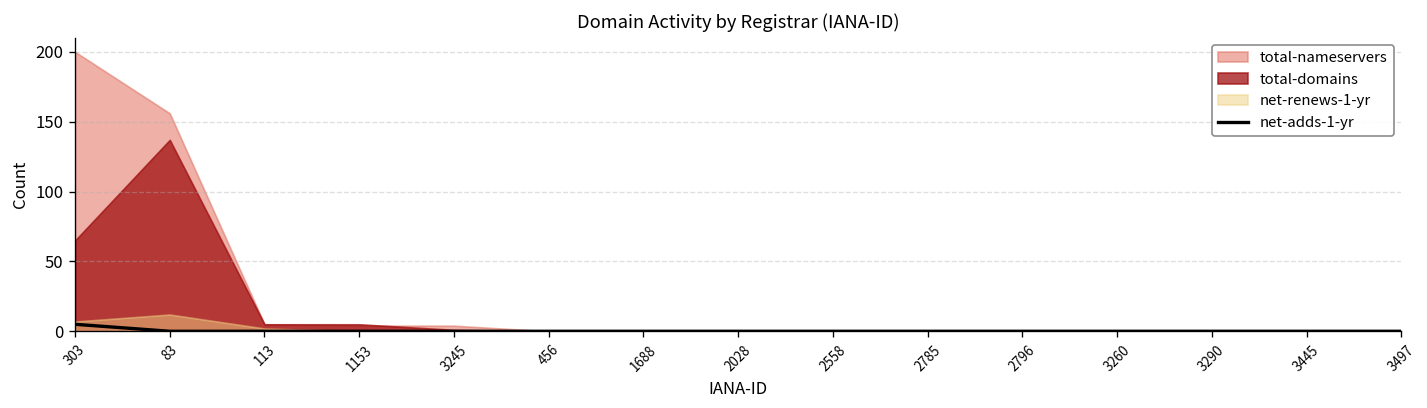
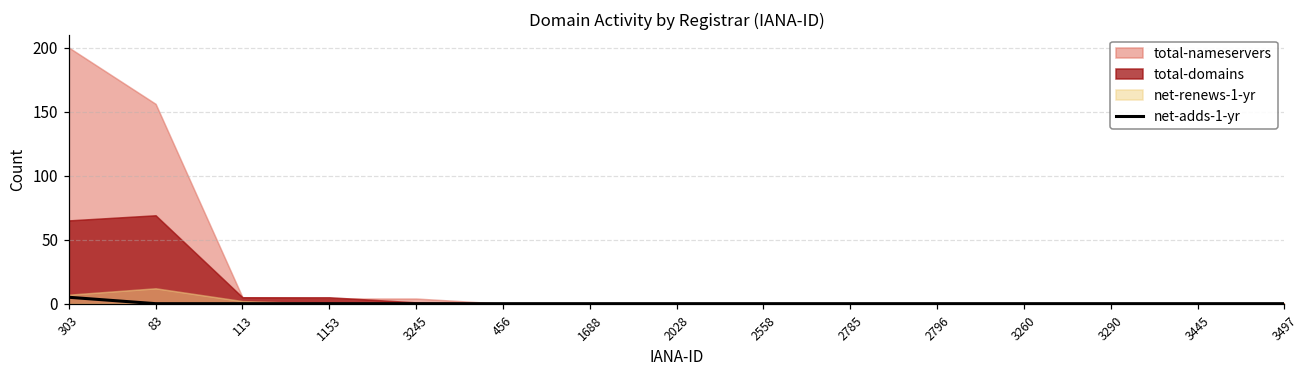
  {
    "total-nameservers": {
      "303": 200,
      "83": 156,
      "3245": 4
    },
    "net-adds-1-yr": {
      "83": 0
    },
    "total-domains": {
      "303": 65,
-     "83": 137
+     "83": 69
    },
    "net-renews-1-yr": {
      "83": 12
    }
  }
